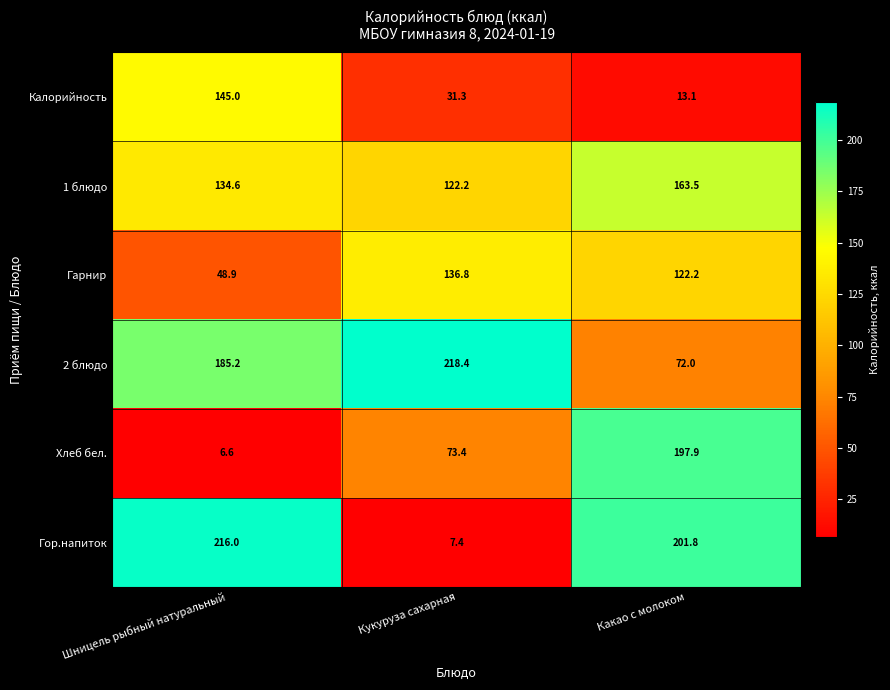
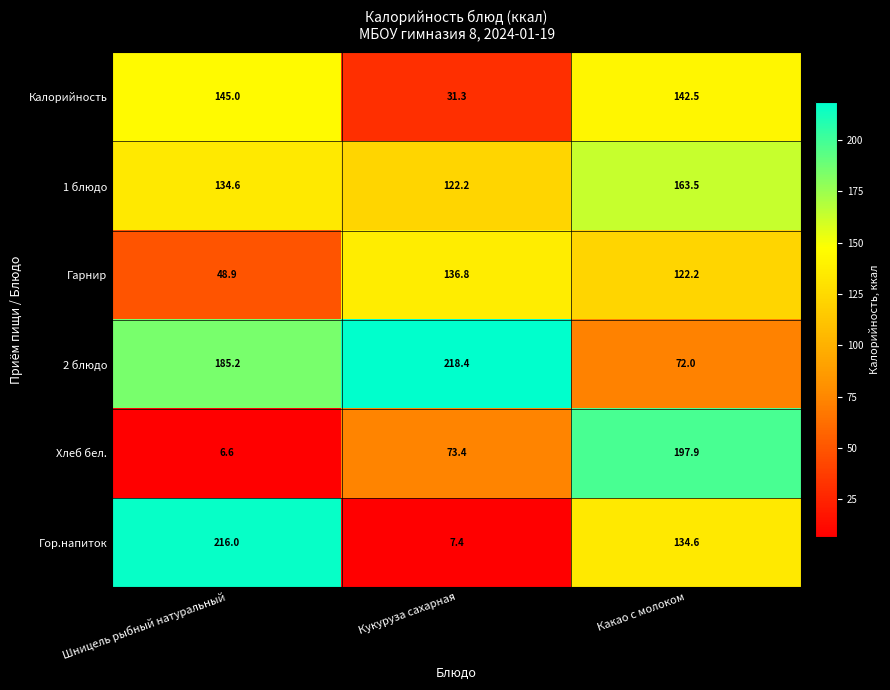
  {
    "Калорийность": {
      "Шницель рыбный натуральный": 145.0,
      "Кукуруза сахарная": 31.3,
-     "Какао с молоком": 13.1
+     "Какао с молоком": 142.5
    },
    "1 блюдо": {
      "Шницель рыбный натуральный": 134.6,
      "Кукуруза сахарная": 122.2,
      "Какао с молоком": 163.5
    },
    "Гарнир": {
      "Шницель рыбный натуральный": 48.9,
      "Кукуруза сахарная": 136.8,
      "Какао с молоком": 122.2
    },
    "2 блюдо": {
      "Шницель рыбный натуральный": 185.2,
      "Кукуруза сахарная": 218.4,
      "Какао с молоком": 72.0
    },
    "Хлеб бел.": {
      "Шницель рыбный натуральный": 6.6,
      "Кукуруза сахарная": 73.4,
      "Какао с молоком": 197.9
    },
    "Гор.напиток": {
      "Шницель рыбный натуральный": 216.0,
      "Кукуруза сахарная": 7.4,
-     "Какао с молоком": 201.8
+     "Какао с молоком": 134.6
    }
  }
